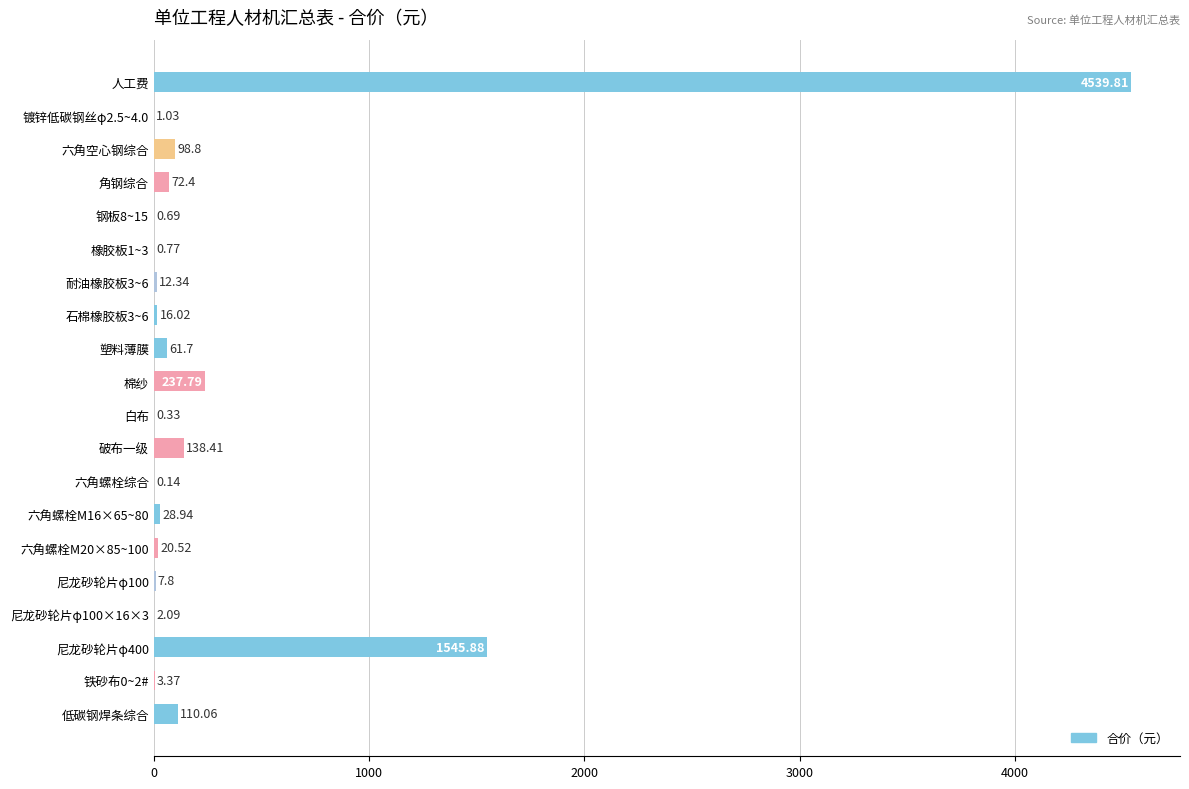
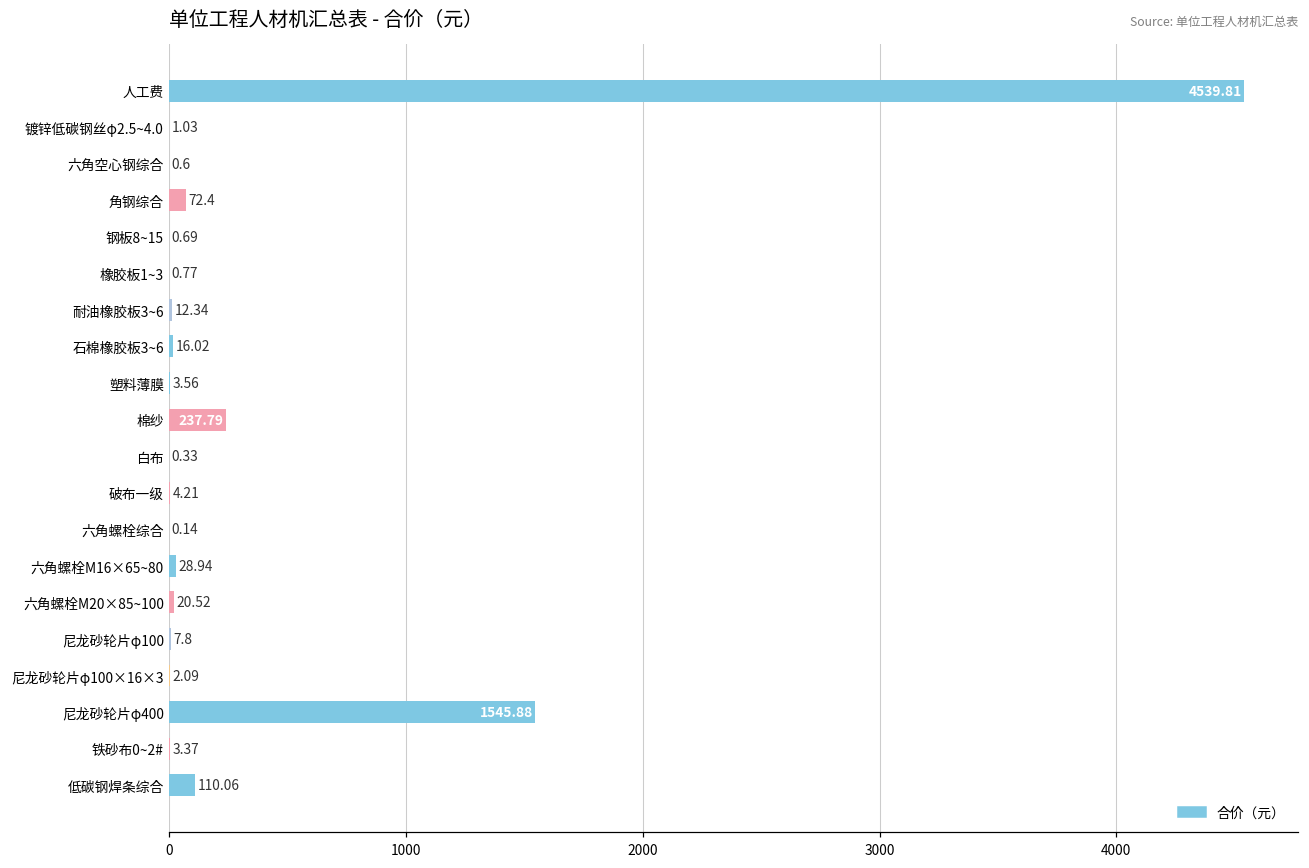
  {
    "人工费": 4539.81,
    "镀锌低碳钢丝φ2.5~4.0": 1.03,
-   "六角空心钢综合": 98.8,
+   "六角空心钢综合": 0.6,
    "角钢综合": 72.4,
    "钢板8~15": 0.69,
    "橡胶板1~3": 0.77,
    "耐油橡胶板3~6": 12.34,
    "石棉橡胶板3~6": 16.02,
-   "塑料薄膜": 61.7,
+   "塑料薄膜": 3.56,
    "棉纱": 237.79,
    "白布": 0.33,
-   "破布一级": 138.41,
+   "破布一级": 4.21,
    "六角螺栓综合": 0.14,
    "六角螺栓M16×65~80": 28.94,
    "六角螺栓M20×85~100": 20.52,
    "尼龙砂轮片φ100": 7.8,
    "尼龙砂轮片φ100×16×3": 2.09,
    "尼龙砂轮片φ400": 1545.88,
    "铁砂布0~2#": 3.37,
    "低碳钢焊条综合": 110.06
  }
